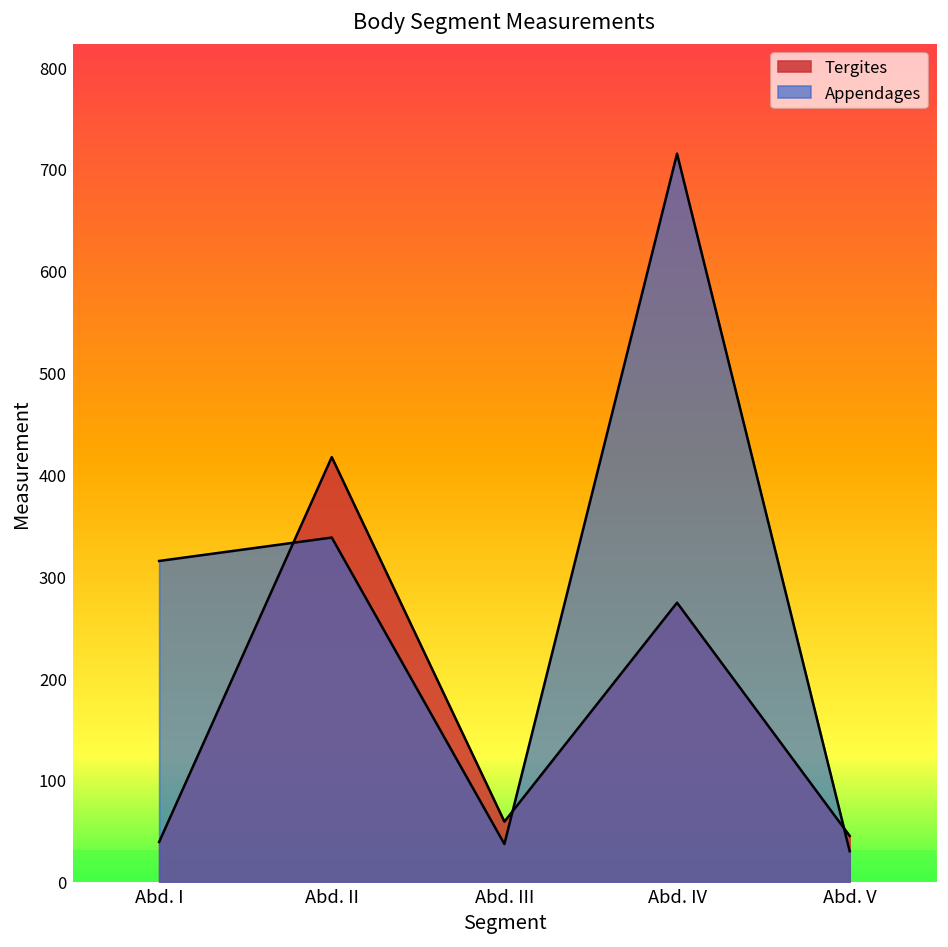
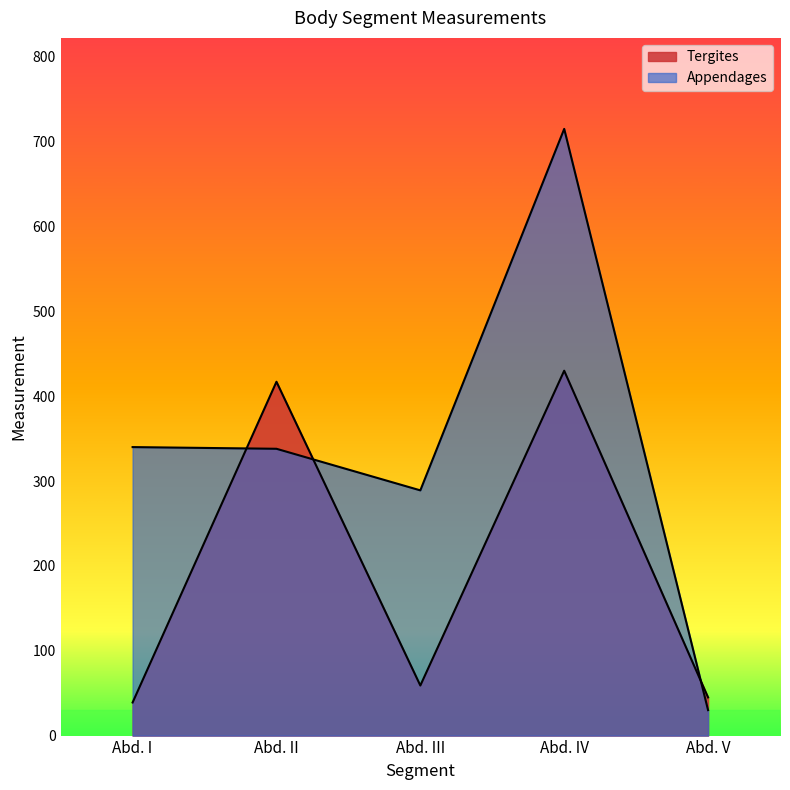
  {
    "Tergites": {
      "Abd. I": 40,
      "Abd. II": 420,
      "Abd. III": 60,
-     "Abd. IV": 270,
+     "Abd. IV": 430,
      "Abd. V": 50
    },
    "Appendages": {
-     "Abd. I": 320,
+     "Abd. I": 340,
      "Abd. II": 340,
-     "Abd. III": 40,
+     "Abd. III": 290,
      "Abd. IV": 720,
      "Abd. V": 30
    }
  }
